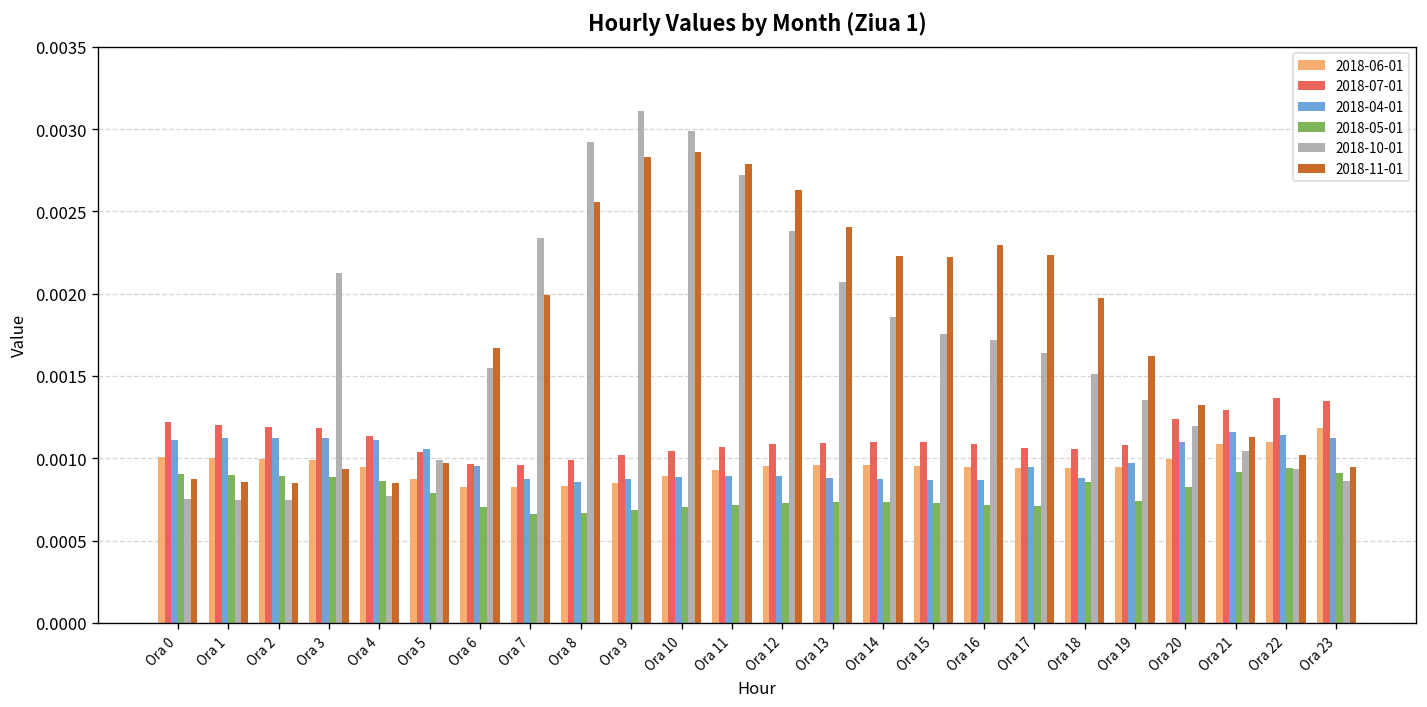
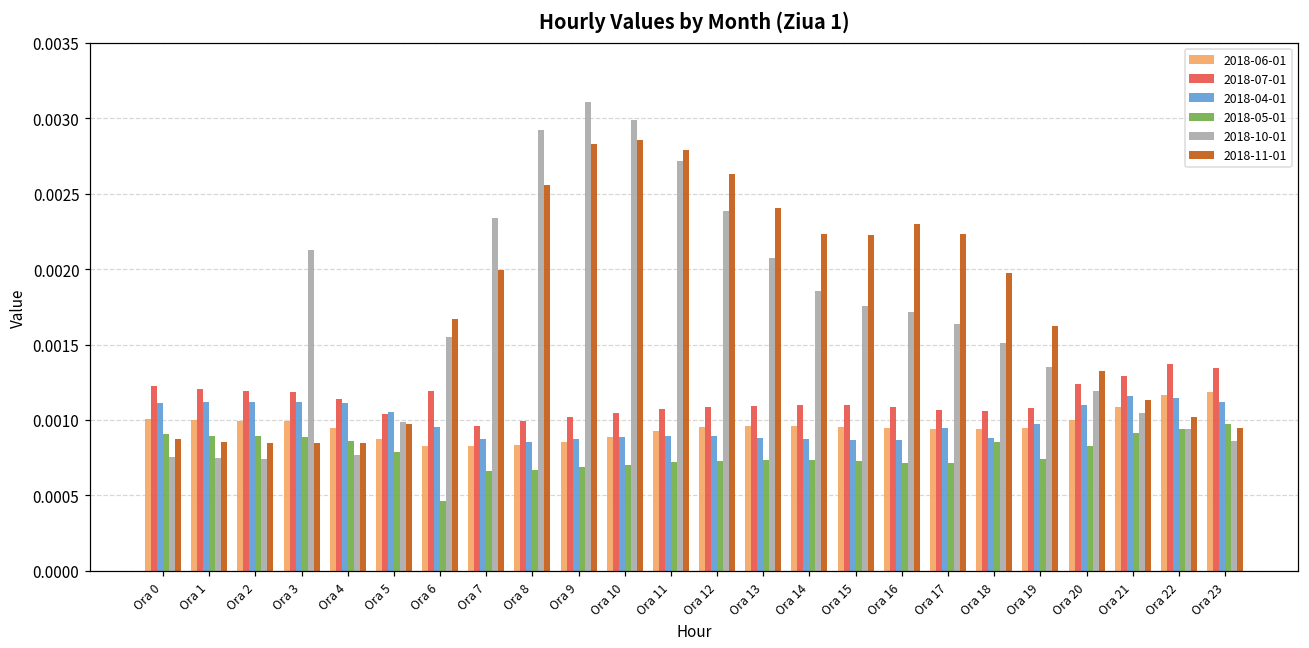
  {
    "2018-06-01": {
      "Ora 0": 0.00101,
      "Ora 1": 0.00100,
      "Ora 2": 0.00099,
      "Ora 3": 0.00099,
      "Ora 4": 0.00095,
      "Ora 5": 0.00087,
      "Ora 6": 0.00083,
      "Ora 7": 0.00083,
      "Ora 8": 0.00083,
      "Ora 9": 0.00085,
      "Ora 10": 0.00089,
      "Ora 11": 0.00093,
      "Ora 12": 0.00095,
      "Ora 13": 0.00096,
      "Ora 14": 0.00096,
      "Ora 15": 0.00096,
      "Ora 16": 0.00095,
      "Ora 17": 0.00094,
      "Ora 18": 0.00094,
      "Ora 19": 0.00095,
      "Ora 20": 0.00100,
      "Ora 21": 0.00109,
-     "Ora 22": 0.00110,
+     "Ora 22": 0.00117,
      "Ora 23": 0.00119
    },
    "2018-07-01": {
      "Ora 0": 0.00122,
      "Ora 1": 0.00120,
      "Ora 2": 0.00119,
      "Ora 3": 0.00119,
      "Ora 4": 0.00114,
      "Ora 5": 0.00104,
-     "Ora 6": 0.00096,
+     "Ora 6": 0.00119,
      "Ora 7": 0.00096,
      "Ora 8": 0.00099,
      "Ora 9": 0.00102,
      "Ora 10": 0.00105,
      "Ora 11": 0.00107,
      "Ora 12": 0.00109,
      "Ora 13": 0.00110,
      "Ora 14": 0.00110,
      "Ora 15": 0.00110,
      "Ora 16": 0.00109,
      "Ora 17": 0.00107,
      "Ora 18": 0.00106,
      "Ora 19": 0.00108,
      "Ora 20": 0.00124,
      "Ora 21": 0.00129,
      "Ora 22": 0.00137,
      "Ora 23": 0.00135
    },
    "2018-04-01": {
      "Ora 0": 0.00111,
      "Ora 1": 0.00112,
      "Ora 2": 0.00112,
      "Ora 3": 0.00112,
      "Ora 4": 0.00111,
      "Ora 5": 0.00106,
      "Ora 6": 0.00095,
      "Ora 7": 0.00087,
      "Ora 8": 0.00086,
      "Ora 9": 0.00087,
      "Ora 10": 0.00089,
      "Ora 11": 0.00089,
      "Ora 12": 0.00089,
      "Ora 13": 0.00088,
      "Ora 14": 0.00087,
      "Ora 15": 0.00087,
      "Ora 16": 0.00087,
      "Ora 17": 0.00095,
      "Ora 18": 0.00088,
      "Ora 19": 0.00097,
      "Ora 20": 0.00110,
      "Ora 21": 0.00116,
      "Ora 22": 0.00114,
      "Ora 23": 0.00112
    },
    "2018-05-01": {
      "Ora 0": 0.00091,
      "Ora 1": 0.00090,
      "Ora 2": 0.00089,
      "Ora 3": 0.00089,
      "Ora 4": 0.00086,
      "Ora 5": 0.00079,
-     "Ora 6": 0.00070,
+     "Ora 6": 0.00046,
      "Ora 7": 0.00066,
      "Ora 8": 0.00067,
      "Ora 9": 0.00069,
      "Ora 10": 0.00070,
      "Ora 11": 0.00072,
      "Ora 12": 0.00073,
      "Ora 13": 0.00074,
      "Ora 14": 0.00073,
      "Ora 15": 0.00073,
      "Ora 16": 0.00072,
      "Ora 17": 0.00071,
      "Ora 18": 0.00086,
      "Ora 19": 0.00074,
      "Ora 20": 0.00083,
      "Ora 21": 0.00091,
      "Ora 22": 0.00094,
-     "Ora 23": 0.00091
+     "Ora 23": 0.00098
    },
    "2018-10-01": {
      "Ora 0": 0.00075,
      "Ora 1": 0.00075,
      "Ora 2": 0.00074,
      "Ora 3": 0.00213,
      "Ora 4": 0.00077,
      "Ora 5": 0.00099,
      "Ora 6": 0.00155,
      "Ora 7": 0.00234,
      "Ora 8": 0.00292,
      "Ora 9": 0.00311,
      "Ora 10": 0.00299,
      "Ora 11": 0.00272,
      "Ora 12": 0.00238,
      "Ora 13": 0.00207,
      "Ora 14": 0.00186,
      "Ora 15": 0.00175,
      "Ora 16": 0.00172,
      "Ora 17": 0.00164,
      "Ora 18": 0.00151,
      "Ora 19": 0.00135,
      "Ora 20": 0.00119,
      "Ora 21": 0.00105,
      "Ora 22": 0.00094,
      "Ora 23": 0.00086
    },
    "2018-11-01": {
      "Ora 0": 0.00088,
      "Ora 1": 0.00086,
      "Ora 2": 0.00085,
-     "Ora 3": 0.00094,
+     "Ora 3": 0.00085,
      "Ora 4": 0.00085,
      "Ora 5": 0.00097,
      "Ora 6": 0.00167,
      "Ora 7": 0.00199,
      "Ora 8": 0.00256,
      "Ora 9": 0.00283,
      "Ora 10": 0.00286,
      "Ora 11": 0.00279,
      "Ora 12": 0.00263,
      "Ora 13": 0.00241,
      "Ora 14": 0.00223,
      "Ora 15": 0.00222,
      "Ora 16": 0.00230,
      "Ora 17": 0.00224,
      "Ora 18": 0.00197,
      "Ora 19": 0.00162,
      "Ora 20": 0.00133,
      "Ora 21": 0.00113,
      "Ora 22": 0.00102,
      "Ora 23": 0.00095
    }
  }
